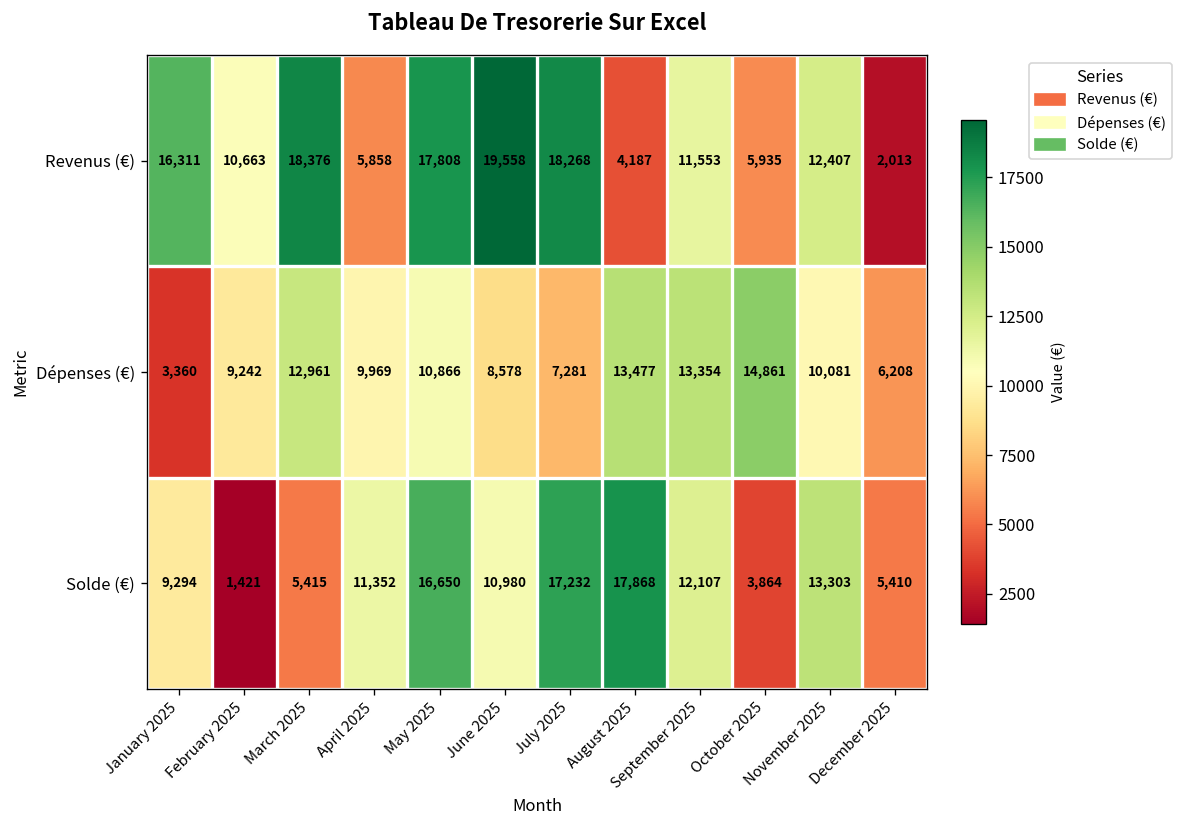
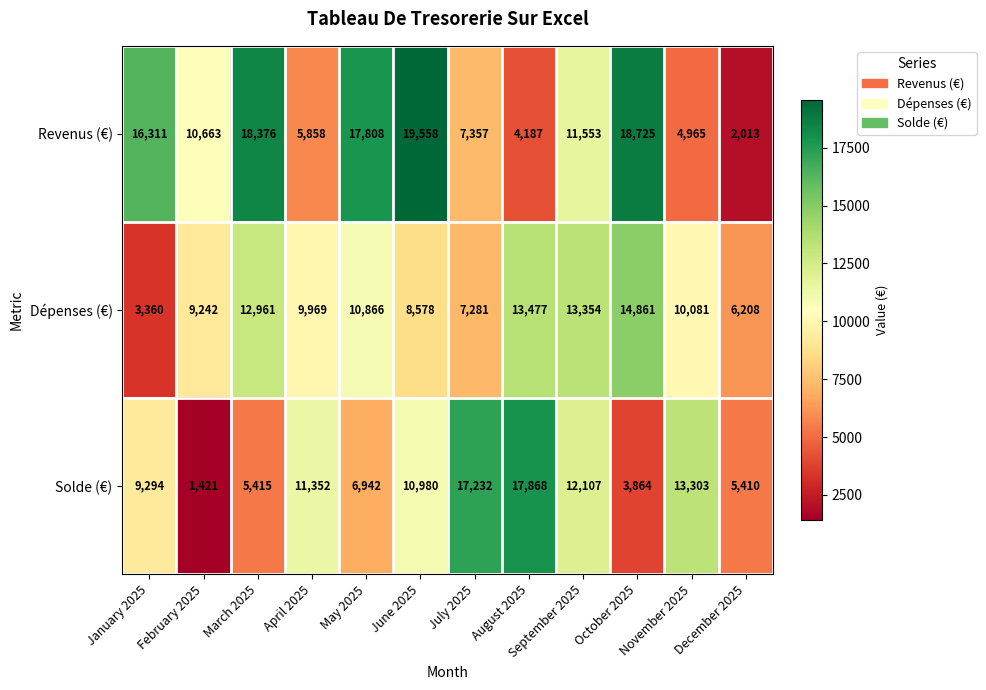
  {
    "Revenus (€)": {
      "January 2025": "16,311",
      "February 2025": "10,663",
      "March 2025": "18,376",
      "April 2025": "5,858",
      "May 2025": "17,808",
      "June 2025": "19,558",
-     "July 2025": "18,268",
+     "July 2025": "7,357",
      "August 2025": "4,187",
      "September 2025": "11,553",
-     "October 2025": "5,935",
-     "November 2025": "12,407",
+     "October 2025": "18,725",
+     "November 2025": "4,965",
      "December 2025": "2,013"
    },
    "Dépenses (€)": {
      "January 2025": "3,360",
      "February 2025": "9,242",
      "March 2025": "12,961",
      "April 2025": "9,969",
      "May 2025": "10,866",
      "June 2025": "8,578",
      "July 2025": "7,281",
      "August 2025": "13,477",
      "September 2025": "13,354",
      "October 2025": "14,861",
      "November 2025": "10,081",
      "December 2025": "6,208"
    },
    "Solde (€)": {
      "January 2025": "9,294",
      "February 2025": "1,421",
      "March 2025": "5,415",
      "April 2025": "11,352",
-     "May 2025": "16,650",
+     "May 2025": "6,942",
      "June 2025": "10,980",
      "July 2025": "17,232",
      "August 2025": "17,868",
      "September 2025": "12,107",
      "October 2025": "3,864",
      "November 2025": "13,303",
      "December 2025": "5,410"
    }
  }
